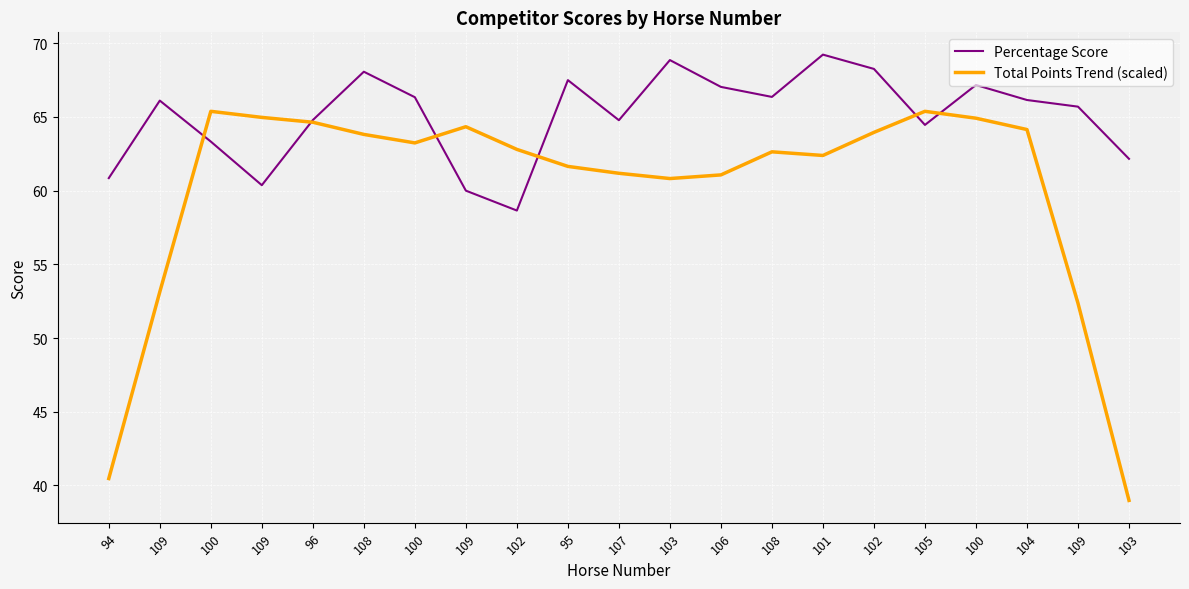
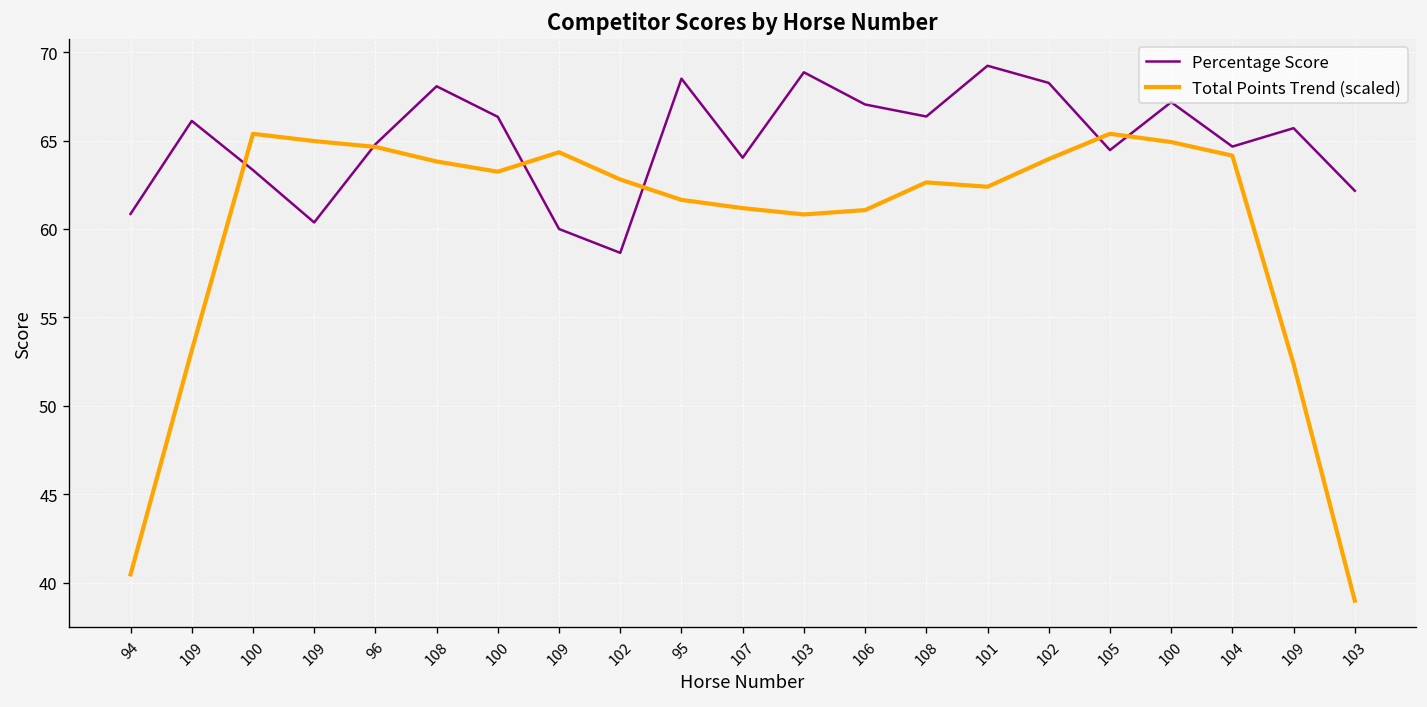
  {
    "Percentage Score": {
      "94": 60.9,
-     "95": 67.5,
-     "107": 64.8,
+     "95": 68.5,
+     "107": 64.0,
      "106": 67.0,
      "101": 69.2,
      "105": 64.5,
-     "104": 66.2
+     "104": 64.7
    },
    "Total Points Trend (scaled)": {
      "94": 40.5,
      "95": 61.6,
      "107": 61.2,
      "106": 61.1,
      "101": 62.4,
      "105": 65.4,
      "104": 64.1
    }
  }
